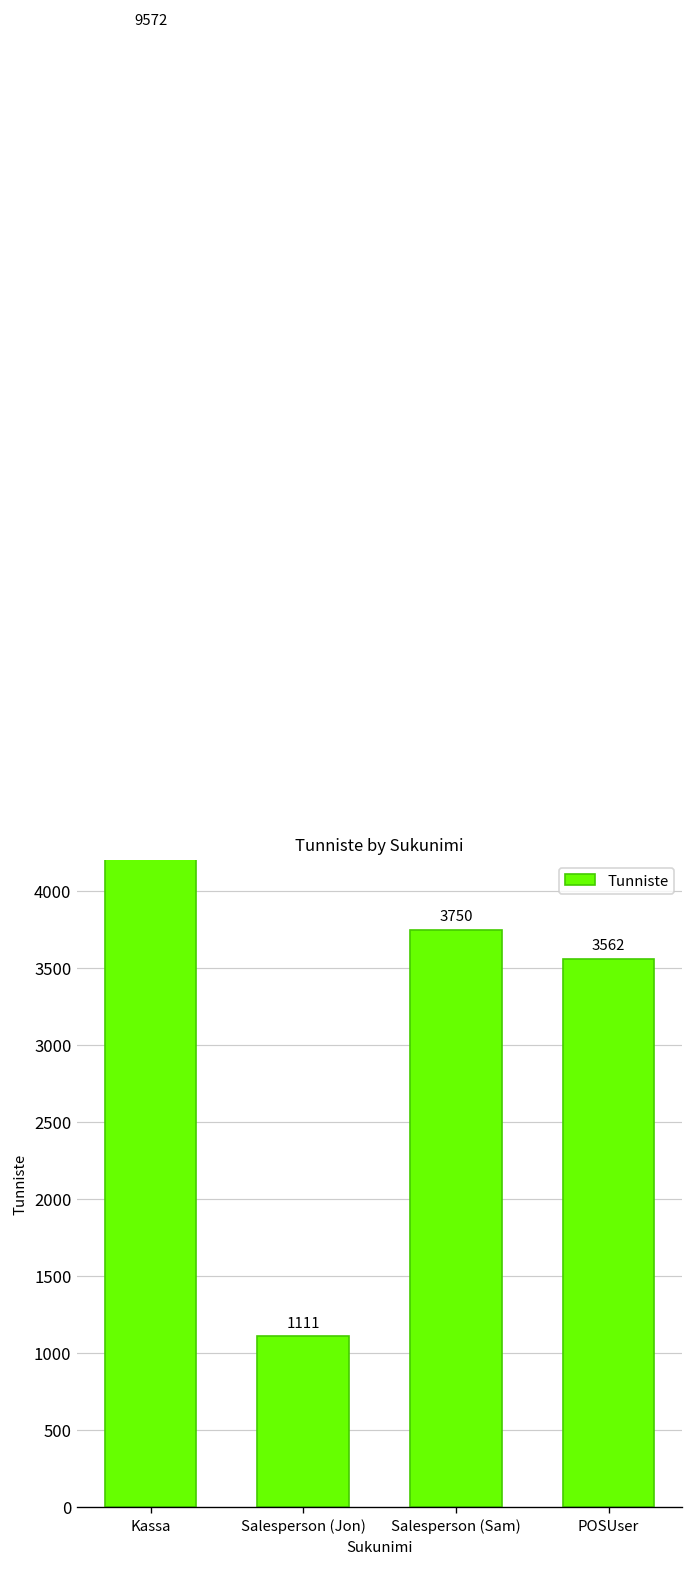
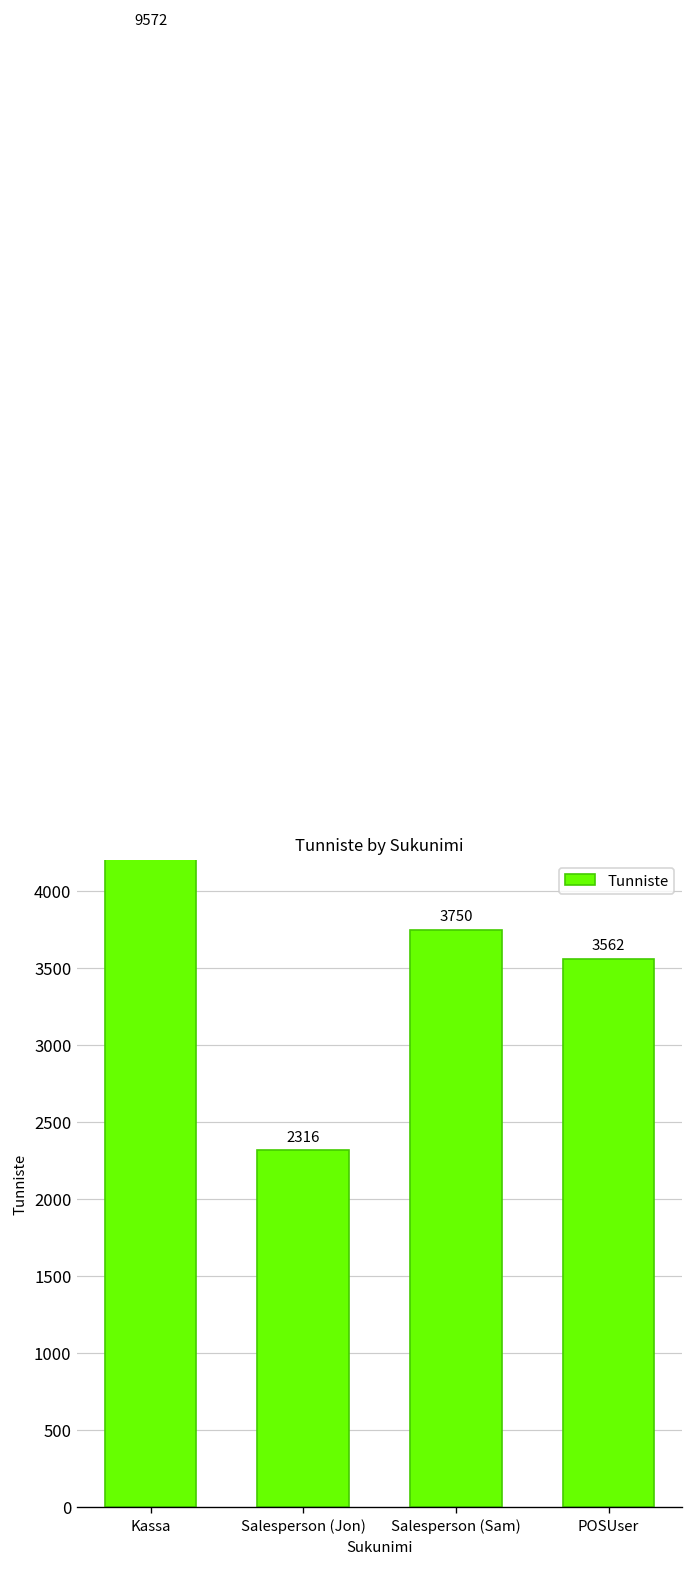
  {
-   "Salesperson (Jon)": 1111,
+   "Salesperson (Jon)": 2316,
    "Salesperson (Sam)": 3750,
    "POSUser": 3562
  }
